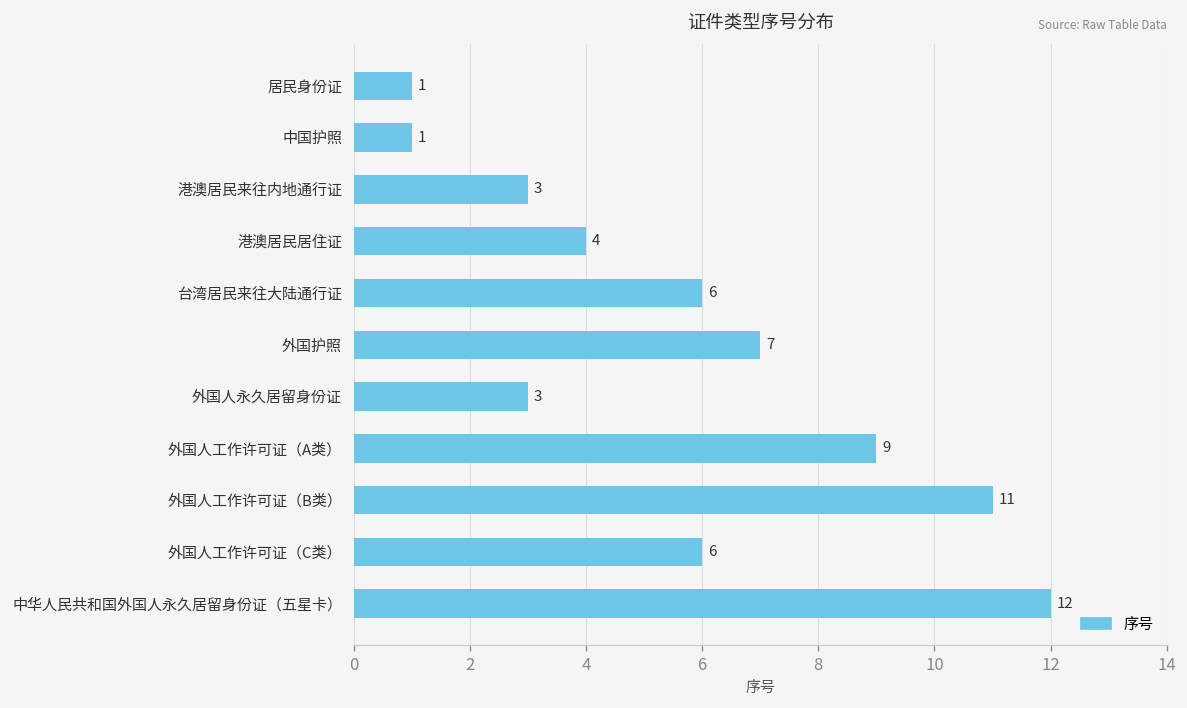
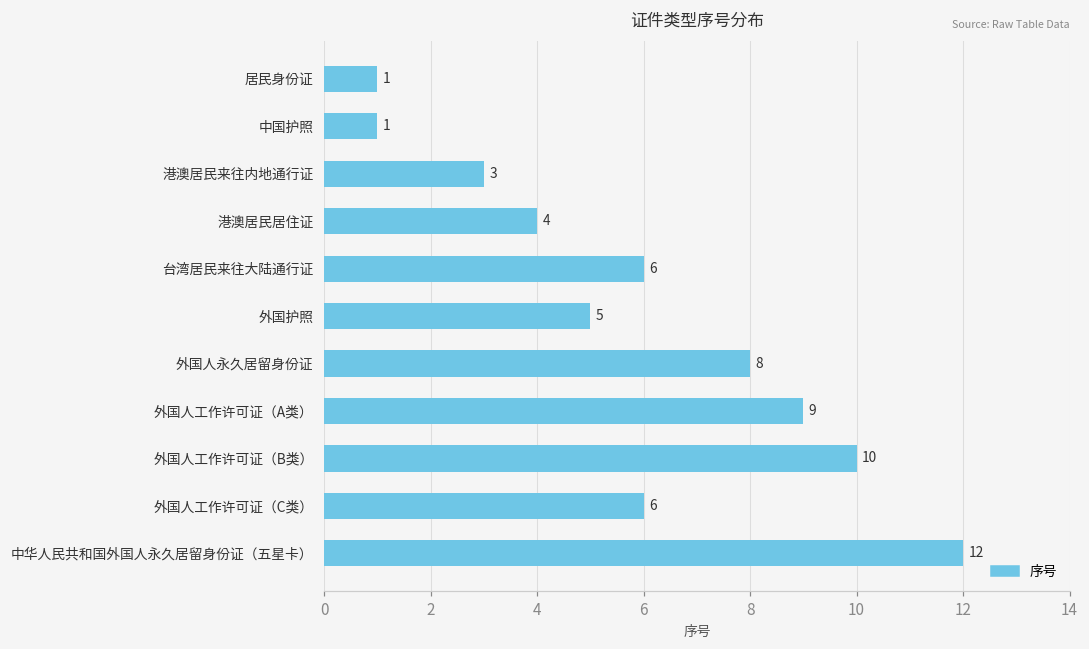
  {
    "居民身份证": 1,
    "中国护照": 1,
    "港澳居民来往内地通行证": 3,
    "港澳居民居住证": 4,
    "台湾居民来往大陆通行证": 6,
-   "外国护照": 7,
-   "外国人永久居留身份证": 3,
+   "外国护照": 5,
+   "外国人永久居留身份证": 8,
    "外国人工作许可证（A类）": 9,
-   "外国人工作许可证（B类）": 11,
+   "外国人工作许可证（B类）": 10,
    "外国人工作许可证（C类）": 6,
    "中华人民共和国外国人永久居留身份证（五星卡）": 12
  }
